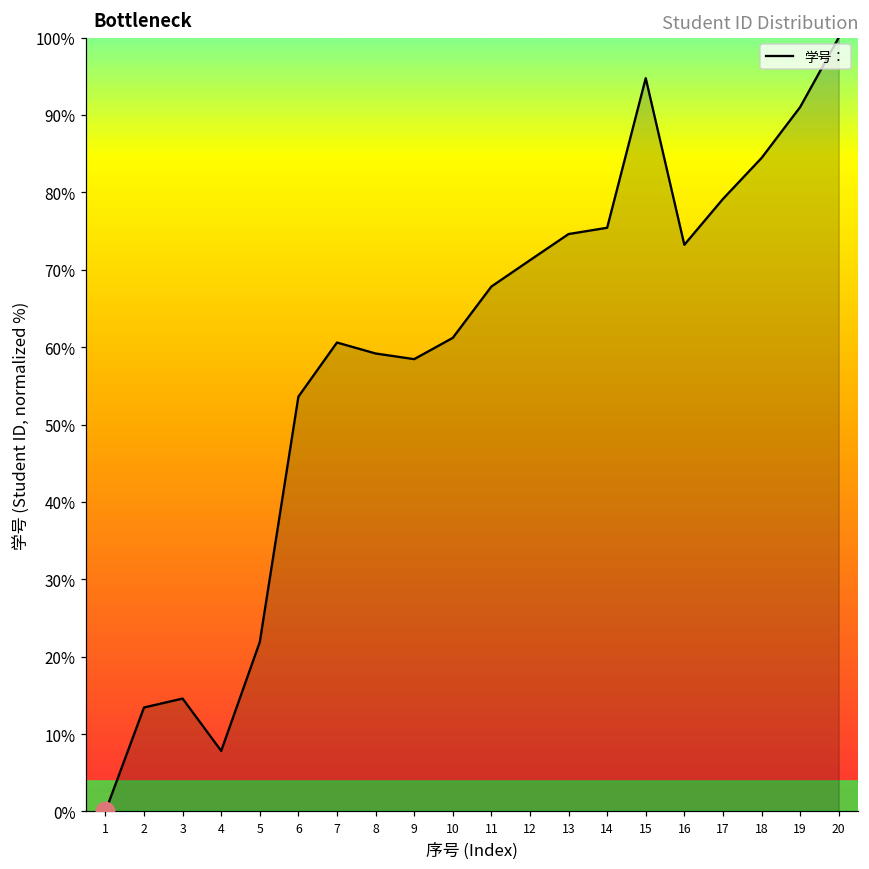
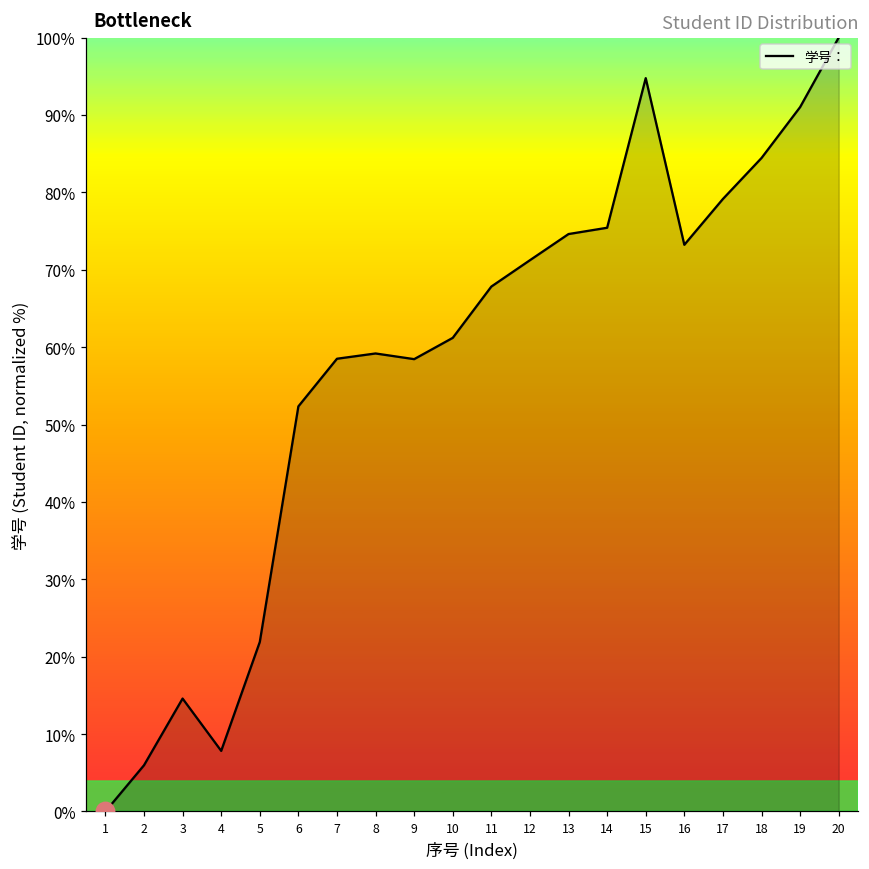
  {
    "学号：": {
-     "2": "13%",
+     "2": "6%",
      "3": "15%",
      "4": "8%",
      "5": "22%",
-     "6": "54%",
-     "7": "61%",
+     "6": "52%",
+     "7": "59%",
      "8": "59%",
      "9": "58%",
      "10": "61%",
      "11": "68%",
      "12": "71%",
      "13": "75%",
      "14": "75%",
      "15": "95%",
      "16": "73%",
      "17": "79%",
      "18": "84%",
      "19": "91%",
      "20": "100%"
    }
  }
